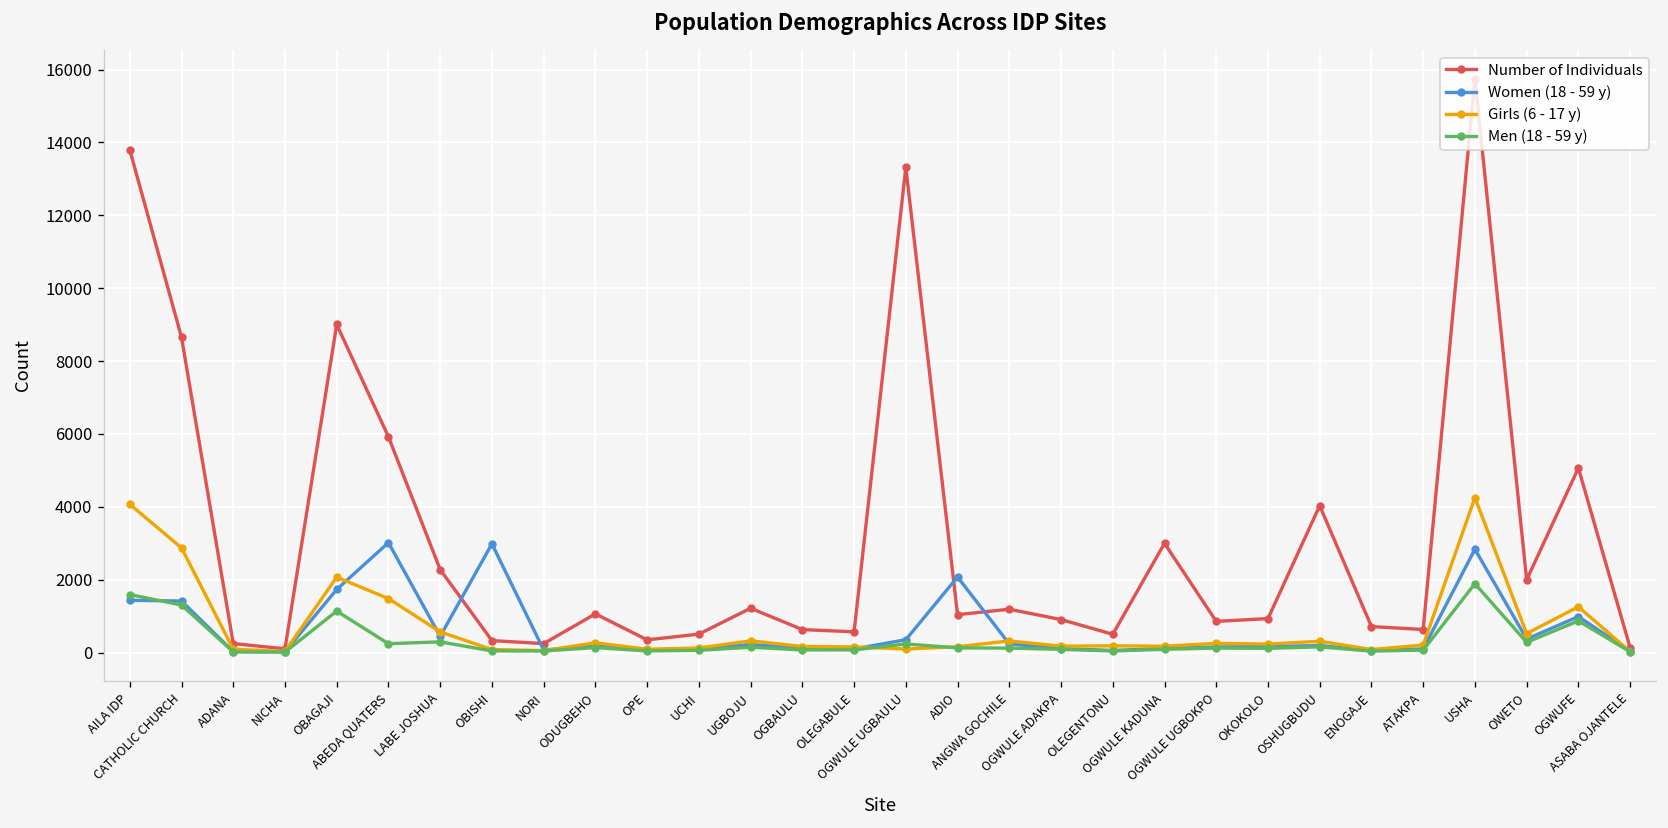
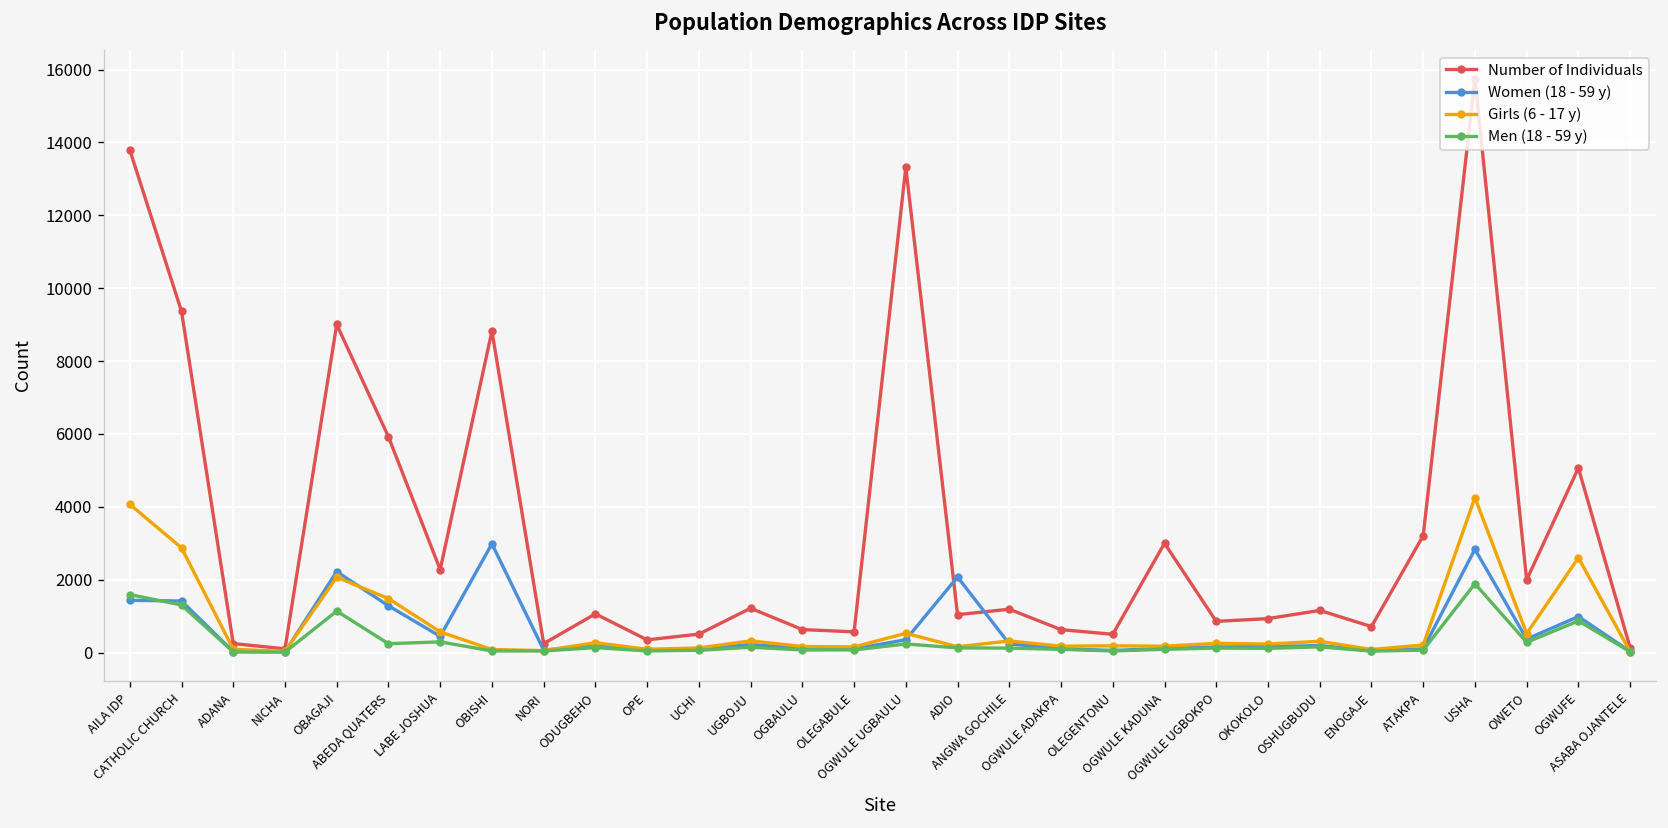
  {
    "Number of Individuals": {
      "AILA IDP": 13800,
-     "CATHOLIC CHURCH": 8700,
+     "CATHOLIC CHURCH": 9400,
      "ADANA": 200,
      "OBAGAJI": 9000,
      "ABEDA QUATERS": 5900,
      "LABE JOSHUA": 2300,
-     "OBISHI": 300,
+     "OBISHI": 8800,
      "NORI": 200,
      "ODUGBEHO": 1100,
      "OPE": 300,
      "UCHI": 500,
      "UGBOJU": 1200,
      "OGBAULU": 600,
      "OLEGABULE": 600,
      "OGWULE UGBAULU": 13300,
      "ADIO": 1000,
      "ANGWA GOCHILE": 1200,
-     "OGWULE ADAKPA": 900,
+     "OGWULE ADAKPA": 600,
      "OLEGENTONU": 500,
      "OGWULE KADUNA": 3000,
      "OGWULE UGBOKPO": 900,
      "OKOKOLO": 900,
-     "OSHUGBUDU": 4000,
+     "OSHUGBUDU": 1200,
      "ENOGAJE": 700,
-     "ATAKPA": 600,
+     "ATAKPA": 3200,
      "OWETO": 2000,
      "OGWUFE": 5100,
      "ASABA OJANTELE": 100
    },
    "Women (18 - 59 y)": {
      "AILA IDP": 1400,
      "CATHOLIC CHURCH": 1400,
-     "OBAGAJI": 1700,
-     "ABEDA QUATERS": 3000,
+     "OBAGAJI": 2200,
+     "ABEDA QUATERS": 1300,
      "LABE JOSHUA": 400,
      "OBISHI": 3000,
      "OGWULE UGBAULU": 400,
      "ADIO": 2100,
      "USHA": 2800,
      "OWETO": 400,
      "OGWUFE": 1000
    },
    "Girls (6 - 17 y)": {
      "AILA IDP": 4100,
      "CATHOLIC CHURCH": 2900,
      "OBAGAJI": 2100,
      "ABEDA QUATERS": 1500,
      "LABE JOSHUA": 600,
      "ODUGBEHO": 300,
      "UGBOJU": 300,
-     "OGWULE UGBAULU": 100,
+     "OGWULE UGBAULU": 500,
      "OLEGENTONU": 200,
      "OGWULE UGBOKPO": 300,
      "OSHUGBUDU": 300,
      "ATAKPA": 200,
      "USHA": 4300,
      "OWETO": 500,
-     "OGWUFE": 1300
+     "OGWUFE": 2600
    },
    "Men (18 - 59 y)": {
      "AILA IDP": 1600,
      "CATHOLIC CHURCH": 1300,
      "OBAGAJI": 1100,
      "ABEDA QUATERS": 200,
      "LABE JOSHUA": 300,
      "OGWULE UGBAULU": 200,
      "ANGWA GOCHILE": 100,
      "USHA": 1900,
      "OWETO": 300,
      "OGWUFE": 900
    }
  }
